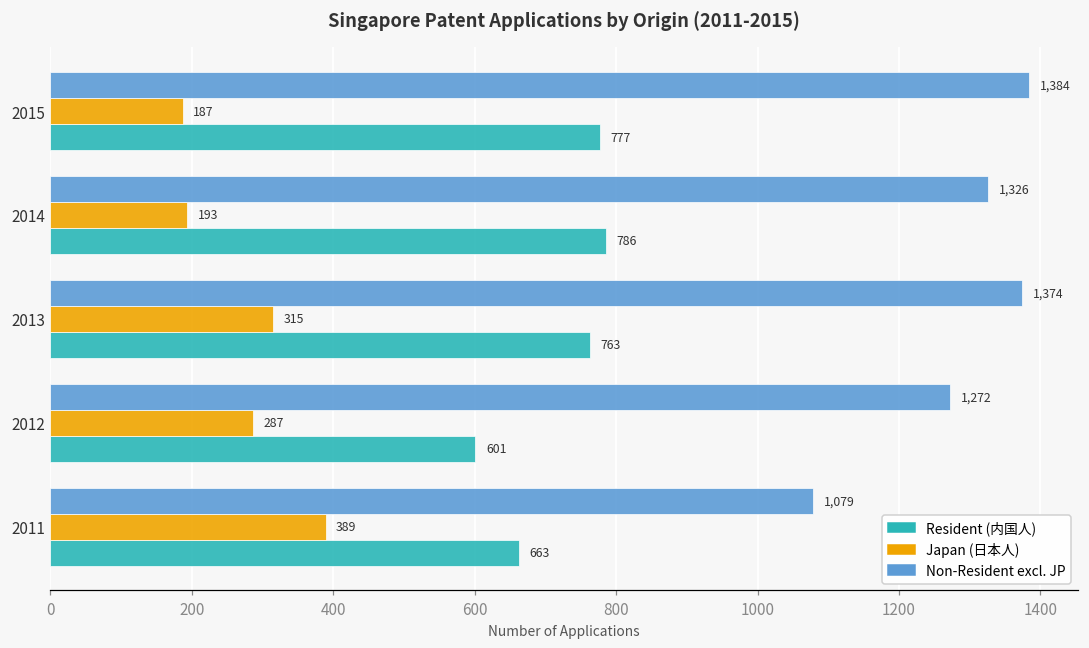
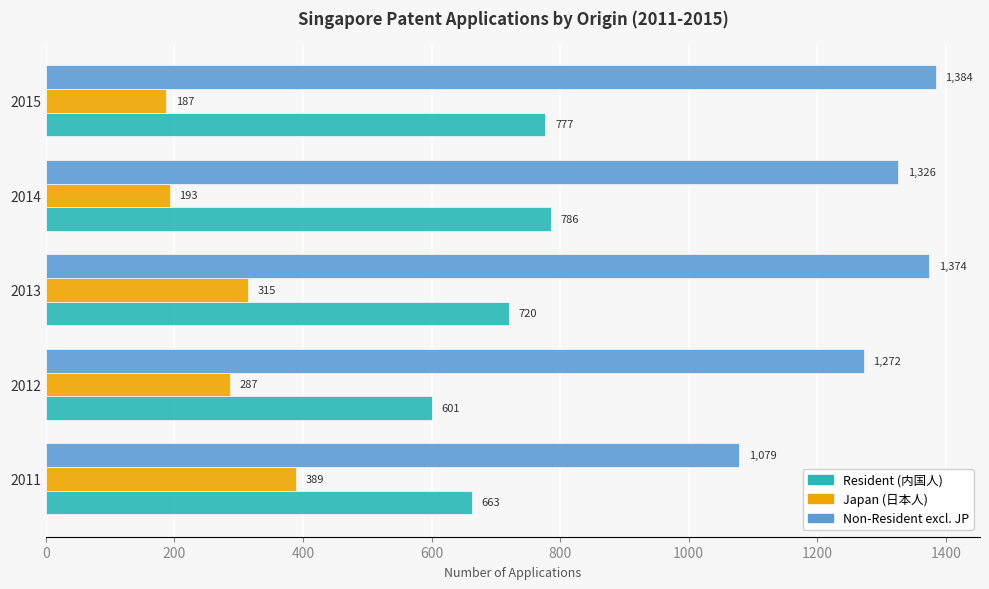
  {
    "Resident (内国人)": {
      "2015": "777",
      "2014": "786",
-     "2013": "763",
+     "2013": "720",
      "2012": "601",
      "2011": "663"
    },
    "Japan (日本人)": {
      "2015": "187",
      "2014": "193",
      "2013": "315",
      "2012": "287",
      "2011": "389"
    },
    "Non-Resident excl. JP": {
      "2015": "1,384",
      "2014": "1,326",
      "2013": "1,374",
      "2012": "1,272",
      "2011": "1,079"
    }
  }
